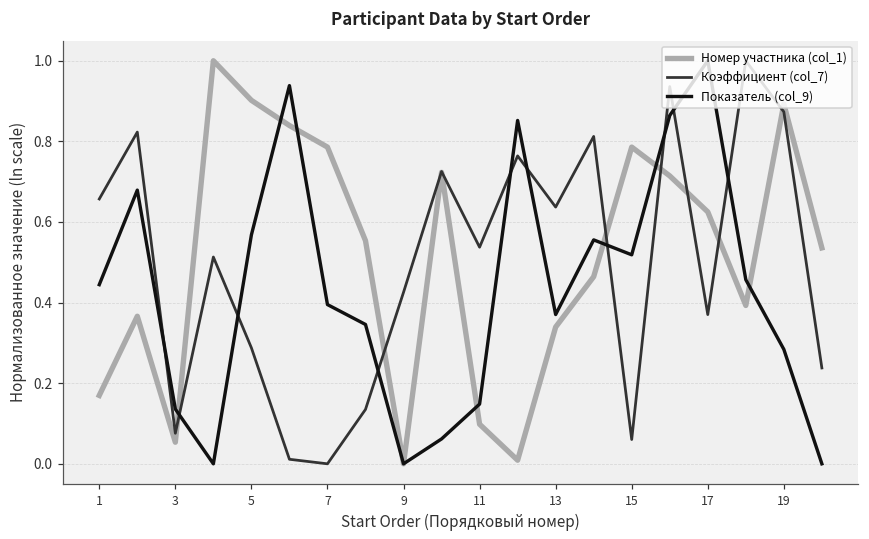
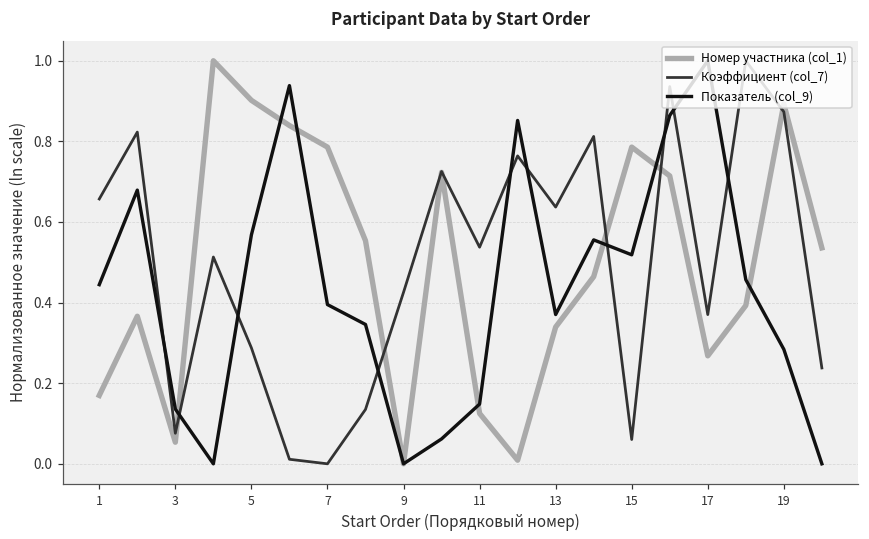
  {
    "Номер участника (col_1)": {
      "1": 0.17,
      "3": 0.05,
      "5": 0.90,
      "7": 0.79,
-     "11": 0.10,
+     "11": 0.13,
      "13": 0.34,
      "15": 0.79,
-     "17": 0.63
+     "17": 0.27
    }
  }
